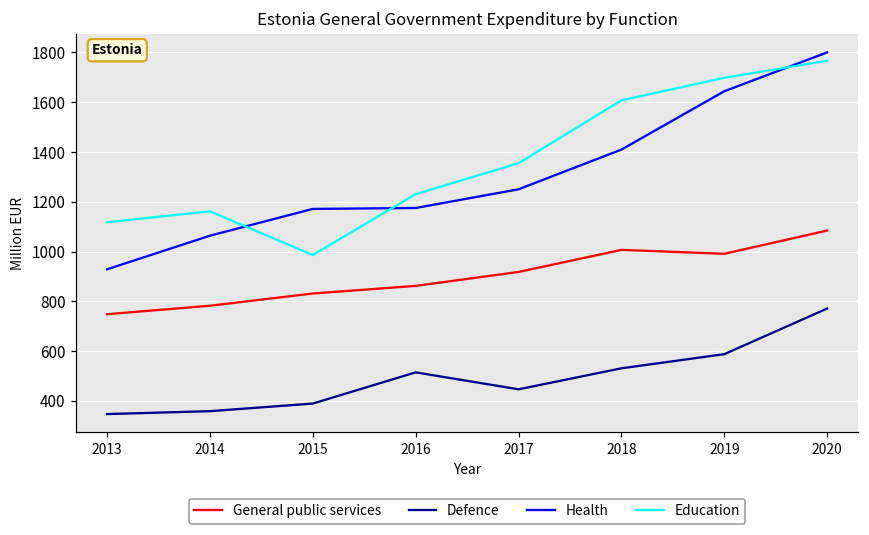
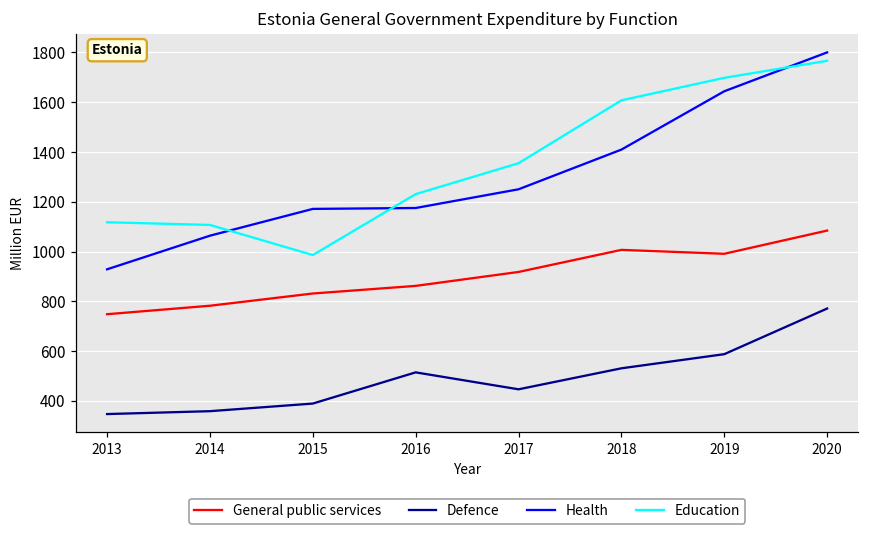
  {
    "General public services": {
      "2013": 750,
      "2014": 780,
      "2015": 830,
      "2016": 860,
      "2017": 920,
      "2018": 1010,
      "2019": 990,
      "2020": 1080
    },
    "Defence": {
      "2013": 350,
      "2014": 360,
      "2015": 390,
      "2016": 510,
      "2017": 450,
      "2018": 530,
      "2019": 590,
      "2020": 770
    },
    "Health": {
      "2013": 930,
      "2014": 1060,
      "2015": 1170,
      "2016": 1170,
      "2017": 1250,
      "2018": 1410,
      "2019": 1640,
      "2020": 1800
    },
    "Education": {
      "2013": 1120,
-     "2014": 1160,
+     "2014": 1110,
      "2015": 990,
      "2016": 1230,
      "2017": 1350,
      "2018": 1610,
      "2019": 1700,
      "2020": 1770
    }
  }
